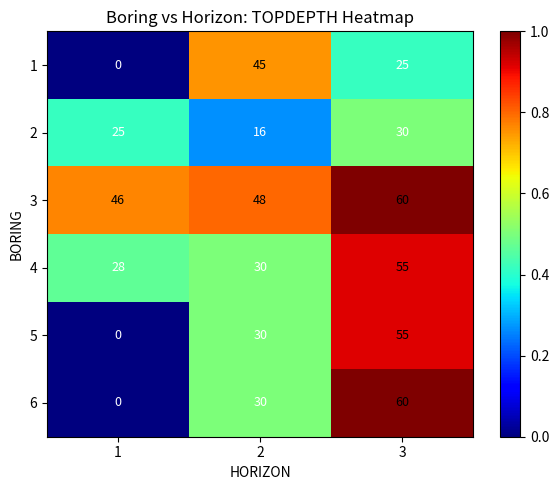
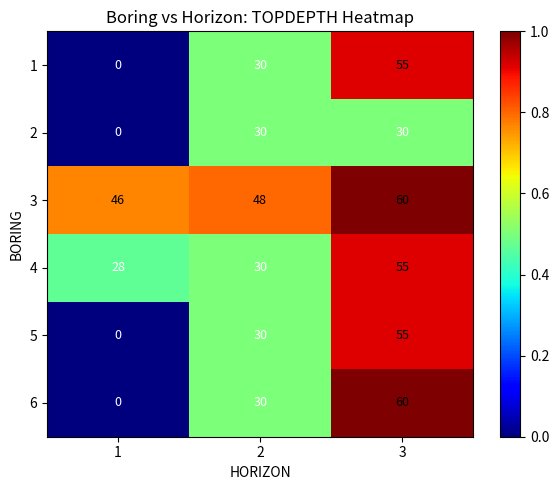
  {
    "1": {
      "1": 0,
-     "2": 45,
-     "3": 25
+     "2": 30,
+     "3": 55
    },
    "2": {
-     "1": 25,
-     "2": 16,
+     "1": 0,
+     "2": 30,
      "3": 30
    },
    "3": {
      "1": 46,
      "2": 48,
      "3": 60
    },
    "4": {
      "1": 28,
      "2": 30,
      "3": 55
    },
    "5": {
      "1": 0,
      "2": 30,
      "3": 55
    },
    "6": {
      "1": 0,
      "2": 30,
      "3": 60
    }
  }
